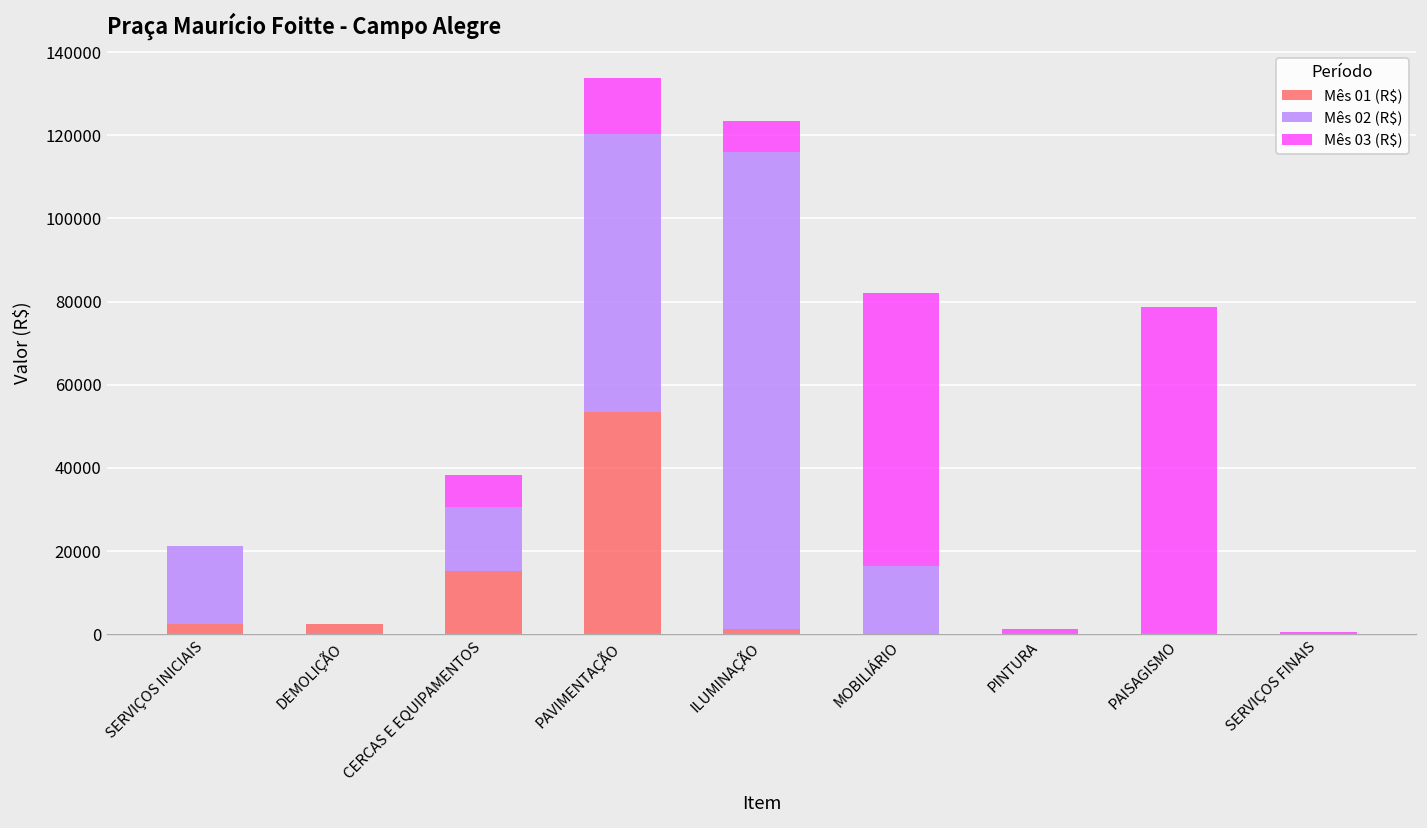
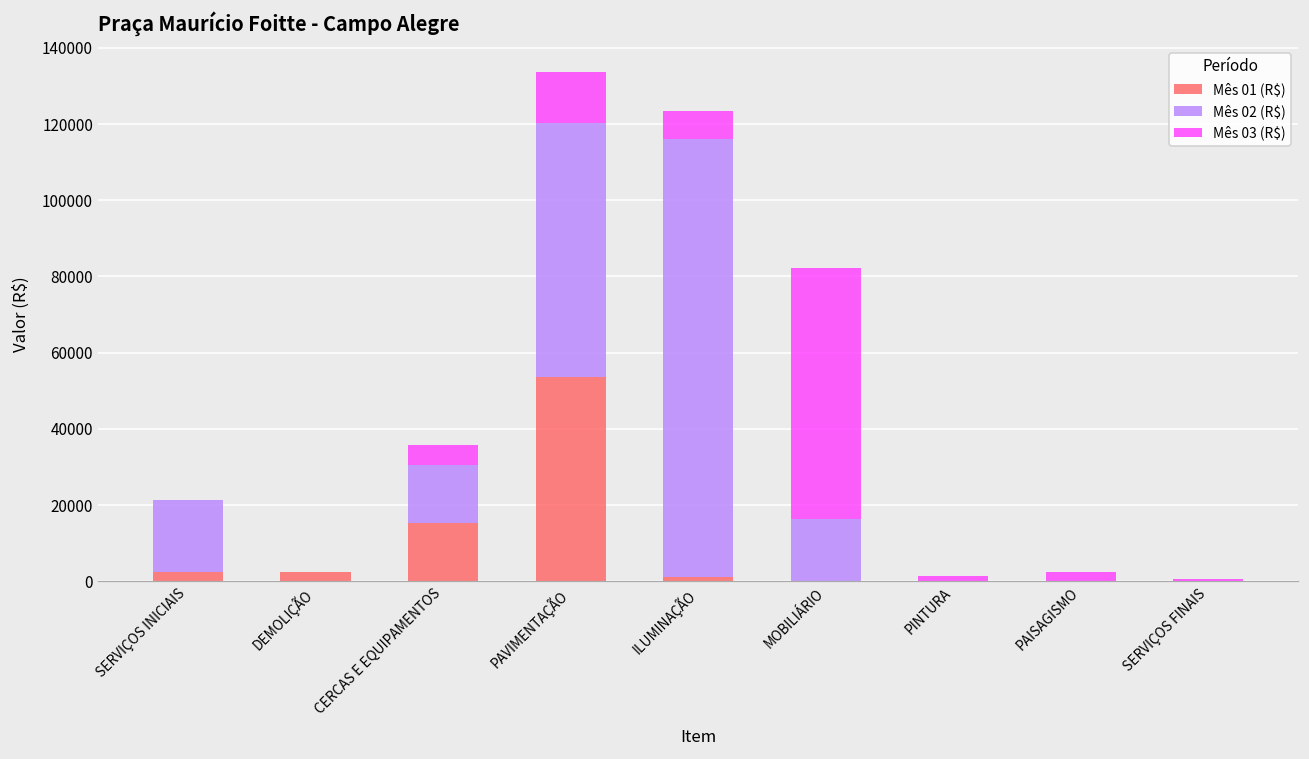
  {
    "Mês 01 (R$)": {
      "SERVIÇOS INICIAIS": 2000,
      "DEMOLIÇÃO": 2000,
      "CERCAS E EQUIPAMENTOS": 15000,
      "PAVIMENTAÇÃO": 54000,
      "ILUMINAÇÃO": 1000,
      "MOBILIÁRIO": 0,
      "PINTURA": 0,
      "PAISAGISMO": 0,
      "SERVIÇOS FINAIS": 0
    },
    "Mês 02 (R$)": {
      "SERVIÇOS INICIAIS": 19000,
      "DEMOLIÇÃO": 0,
      "CERCAS E EQUIPAMENTOS": 15000,
      "PAVIMENTAÇÃO": 67000,
      "ILUMINAÇÃO": 115000,
      "MOBILIÁRIO": 16000,
      "PINTURA": 0,
      "PAISAGISMO": 0,
      "SERVIÇOS FINAIS": 0
    },
    "Mês 03 (R$)": {
      "SERVIÇOS INICIAIS": 0,
      "DEMOLIÇÃO": 0,
-     "CERCAS E EQUIPAMENTOS": 8000,
+     "CERCAS E EQUIPAMENTOS": 5000,
      "PAVIMENTAÇÃO": 13000,
      "ILUMINAÇÃO": 7000,
      "MOBILIÁRIO": 66000,
      "PINTURA": 1000,
-     "PAISAGISMO": 79000
+     "PAISAGISMO": 2000
    }
  }
